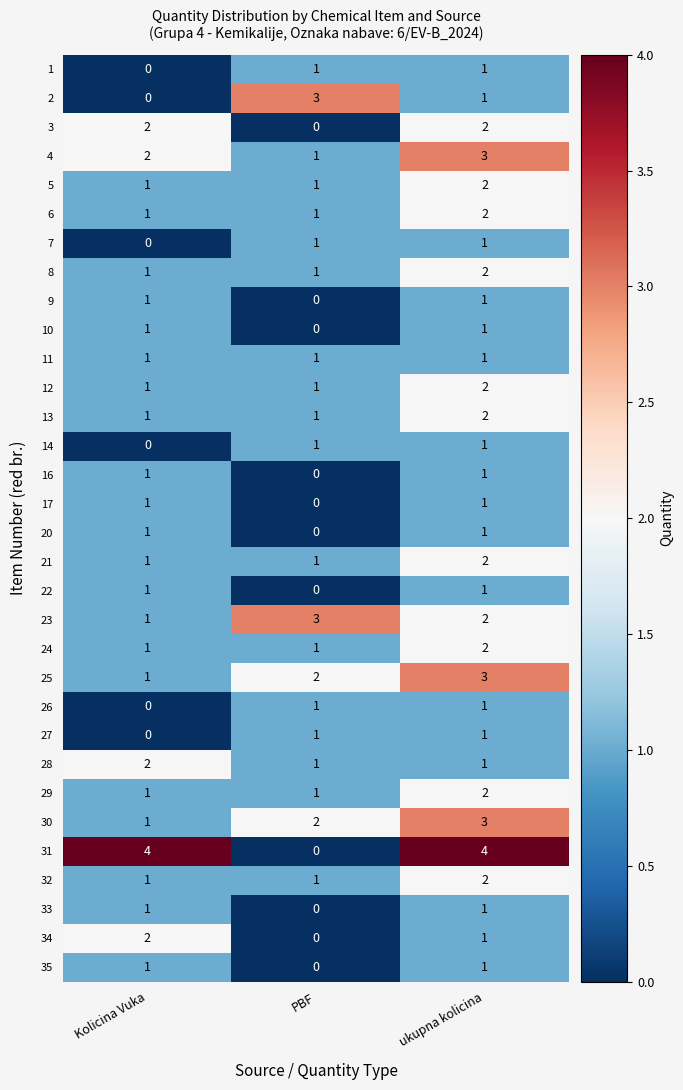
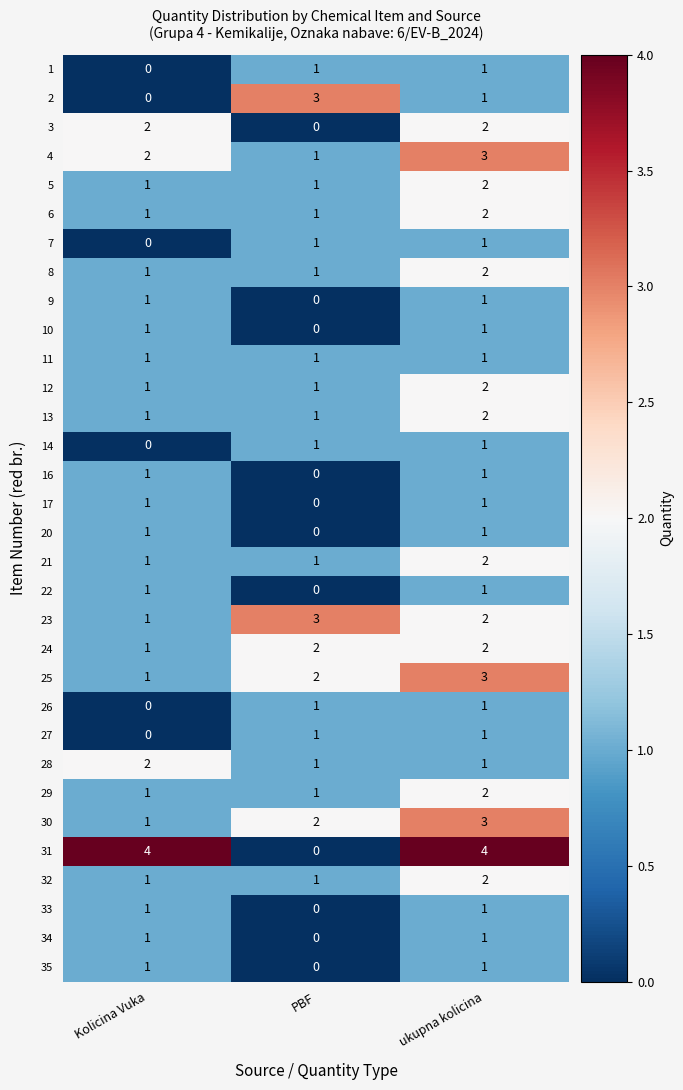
  {
    "1": {
      "Kolicina Vuka": 0,
      "PBF": 1,
      "ukupna kolicina": 1
    },
    "2": {
      "Kolicina Vuka": 0,
      "PBF": 3,
      "ukupna kolicina": 1
    },
    "3": {
      "Kolicina Vuka": 2,
      "PBF": 0,
      "ukupna kolicina": 2
    },
    "4": {
      "Kolicina Vuka": 2,
      "PBF": 1,
      "ukupna kolicina": 3
    },
    "5": {
      "Kolicina Vuka": 1,
      "PBF": 1,
      "ukupna kolicina": 2
    },
    "6": {
      "Kolicina Vuka": 1,
      "PBF": 1,
      "ukupna kolicina": 2
    },
    "7": {
      "Kolicina Vuka": 0,
      "PBF": 1,
      "ukupna kolicina": 1
    },
    "8": {
      "Kolicina Vuka": 1,
      "PBF": 1,
      "ukupna kolicina": 2
    },
    "9": {
      "Kolicina Vuka": 1,
      "PBF": 0,
      "ukupna kolicina": 1
    },
    "10": {
      "Kolicina Vuka": 1,
      "PBF": 0,
      "ukupna kolicina": 1
    },
    "11": {
      "Kolicina Vuka": 1,
      "PBF": 1,
      "ukupna kolicina": 1
    },
    "12": {
      "Kolicina Vuka": 1,
      "PBF": 1,
      "ukupna kolicina": 2
    },
    "13": {
      "Kolicina Vuka": 1,
      "PBF": 1,
      "ukupna kolicina": 2
    },
    "14": {
      "Kolicina Vuka": 0,
      "PBF": 1,
      "ukupna kolicina": 1
    },
    "16": {
      "Kolicina Vuka": 1,
      "PBF": 0,
      "ukupna kolicina": 1
    },
    "17": {
      "Kolicina Vuka": 1,
      "PBF": 0,
      "ukupna kolicina": 1
    },
    "20": {
      "Kolicina Vuka": 1,
      "PBF": 0,
      "ukupna kolicina": 1
    },
    "21": {
      "Kolicina Vuka": 1,
      "PBF": 1,
      "ukupna kolicina": 2
    },
    "22": {
      "Kolicina Vuka": 1,
      "PBF": 0,
      "ukupna kolicina": 1
    },
    "23": {
      "Kolicina Vuka": 1,
      "PBF": 3,
      "ukupna kolicina": 2
    },
    "24": {
      "Kolicina Vuka": 1,
-     "PBF": 1,
+     "PBF": 2,
      "ukupna kolicina": 2
    },
    "25": {
      "Kolicina Vuka": 1,
      "PBF": 2,
      "ukupna kolicina": 3
    },
    "26": {
      "Kolicina Vuka": 0,
      "PBF": 1,
      "ukupna kolicina": 1
    },
    "27": {
      "Kolicina Vuka": 0,
      "PBF": 1,
      "ukupna kolicina": 1
    },
    "28": {
      "Kolicina Vuka": 2,
      "PBF": 1,
      "ukupna kolicina": 1
    },
    "29": {
      "Kolicina Vuka": 1,
      "PBF": 1,
      "ukupna kolicina": 2
    },
    "30": {
      "Kolicina Vuka": 1,
      "PBF": 2,
      "ukupna kolicina": 3
    },
    "31": {
      "Kolicina Vuka": 4,
      "PBF": 0,
      "ukupna kolicina": 4
    },
    "32": {
      "Kolicina Vuka": 1,
      "PBF": 1,
      "ukupna kolicina": 2
    },
    "33": {
      "Kolicina Vuka": 1,
      "PBF": 0,
      "ukupna kolicina": 1
    },
    "34": {
-     "Kolicina Vuka": 2,
+     "Kolicina Vuka": 1,
      "PBF": 0,
      "ukupna kolicina": 1
    },
    "35": {
      "Kolicina Vuka": 1,
      "PBF": 0,
      "ukupna kolicina": 1
    }
  }
